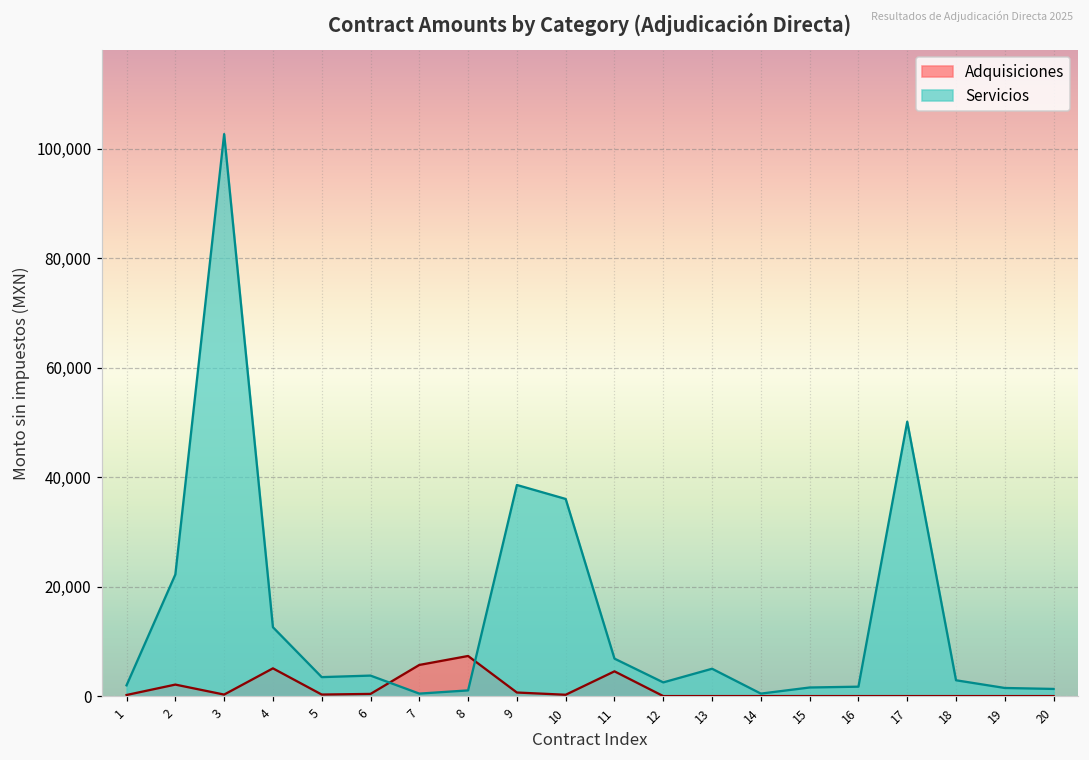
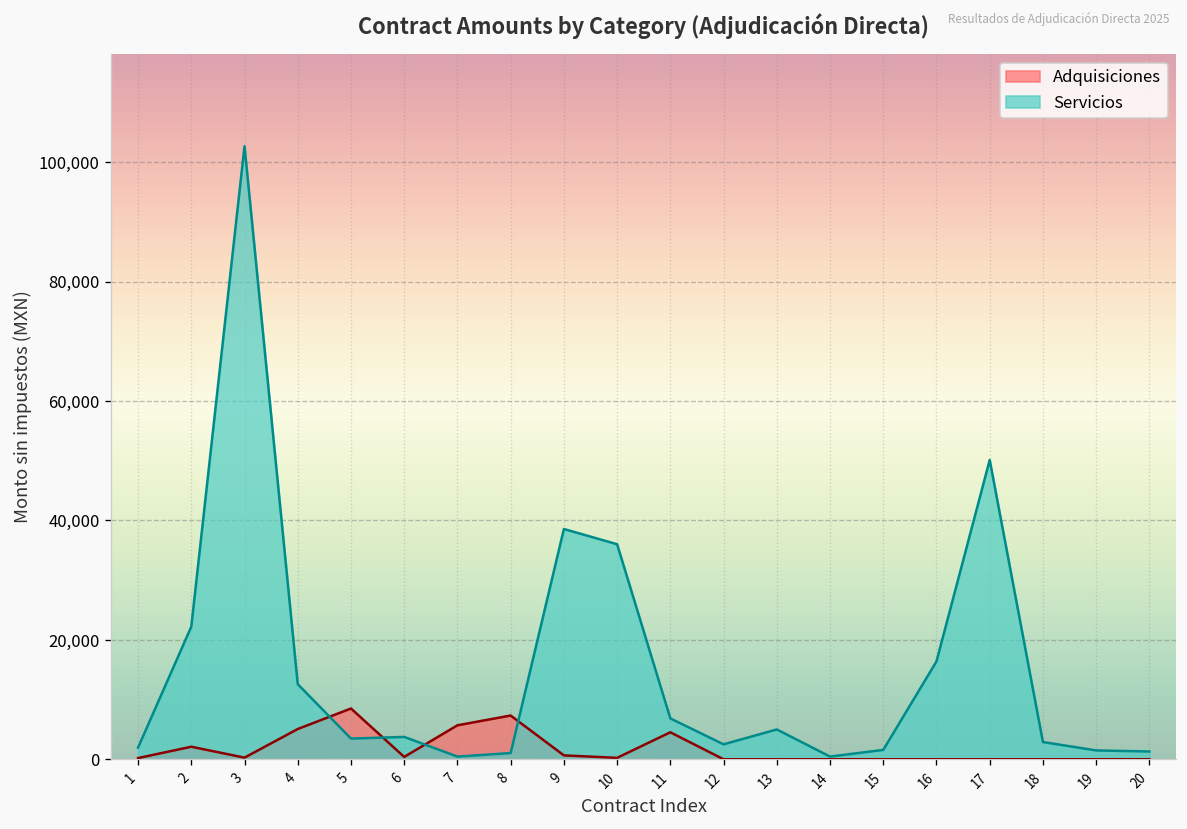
  {
    "Adquisiciones": {
      "1": "0",
      "2": "2,000",
      "3": "0",
      "4": "5,000",
-     "5": "0",
+     "5": "9,000",
      "6": "0",
      "7": "6,000",
      "8": "7,000",
      "9": "1,000",
      "10": "0",
      "11": "5,000",
      "12": "0",
      "13": "0",
      "15": "0",
      "16": "0",
      "17": "0",
      "18": "0",
      "19": "0",
      "20": "0"
    },
    "Servicios": {
      "1": "2,000",
      "2": "22,000",
      "3": "103,000",
      "4": "13,000",
      "5": "3,000",
      "6": "4,000",
      "7": "0",
      "8": "1,000",
      "9": "39,000",
      "10": "36,000",
      "11": "7,000",
      "12": "3,000",
      "13": "5,000",
      "15": "2,000",
-     "16": "2,000",
+     "16": "16,000",
      "17": "50,000",
      "18": "3,000",
      "19": "1,000",
      "20": "1,000"
    }
  }
